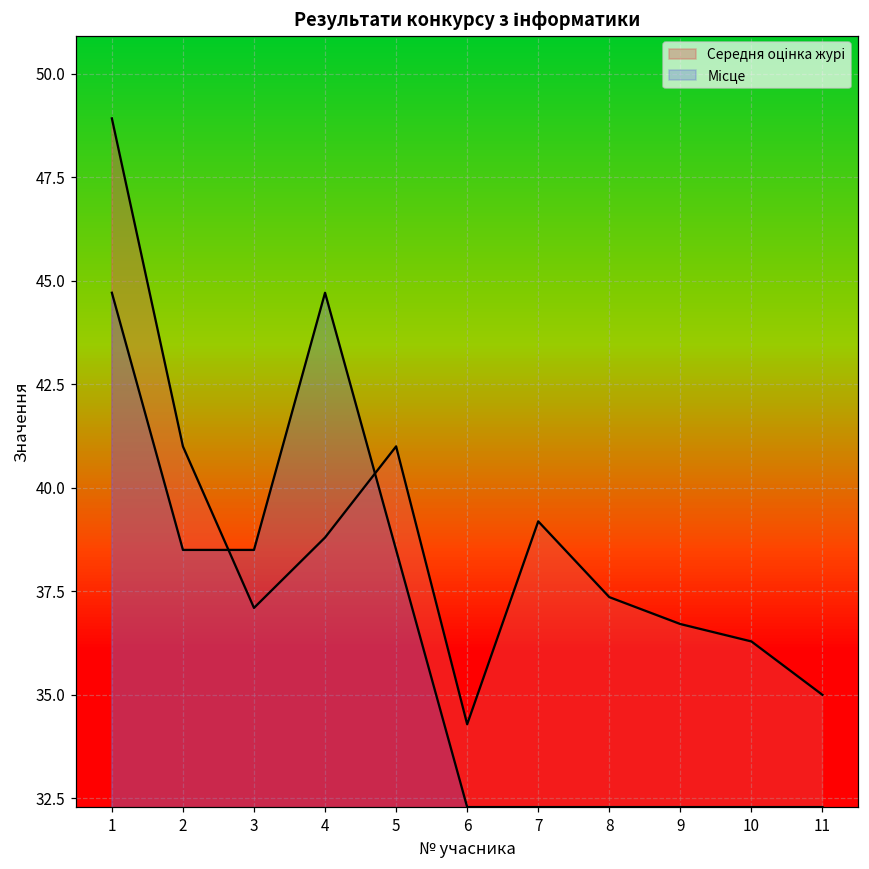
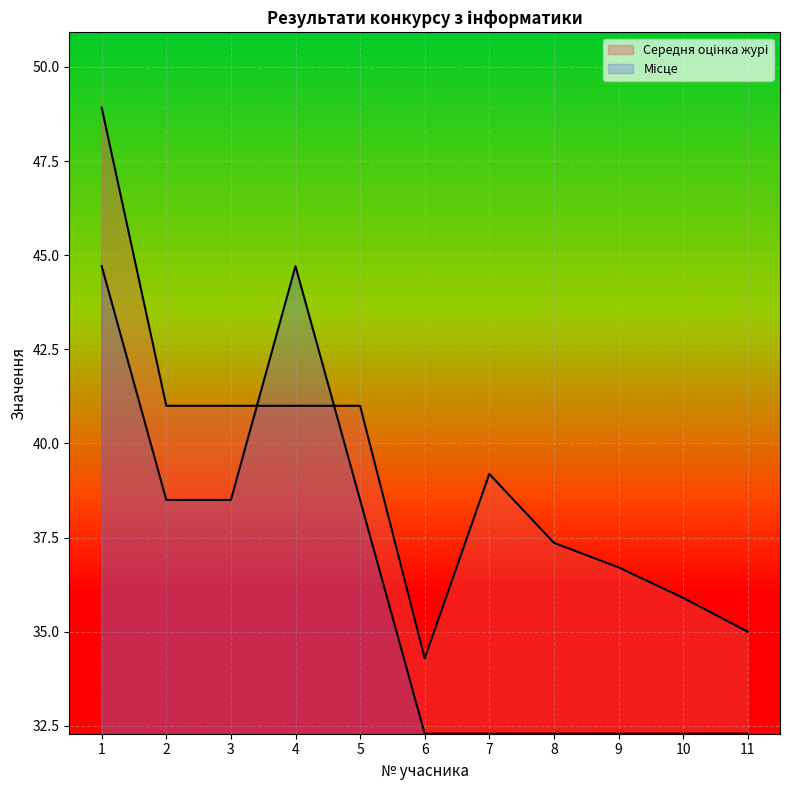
  {
    "Середня оцінка журі": {
      "1": 48.9,
      "2": 41.0,
-     "3": 37.1,
-     "4": 38.8,
+     "3": 41.0,
+     "4": 41.0,
      "5": 41.0,
      "6": 34.3,
      "7": 39.2,
      "8": 37.4,
      "9": 36.7,
-     "10": 36.3,
+     "10": 35.9,
      "11": 35.0
    },
    "Місце": {
      "1": 44.7,
      "2": 38.5,
      "3": 38.5,
      "4": 44.7,
      "5": 38.5,
      "6": 32.3,
      "7": 32.3,
      "8": 32.3,
      "9": 32.3,
      "10": 32.3,
      "11": 32.3
    }
  }
